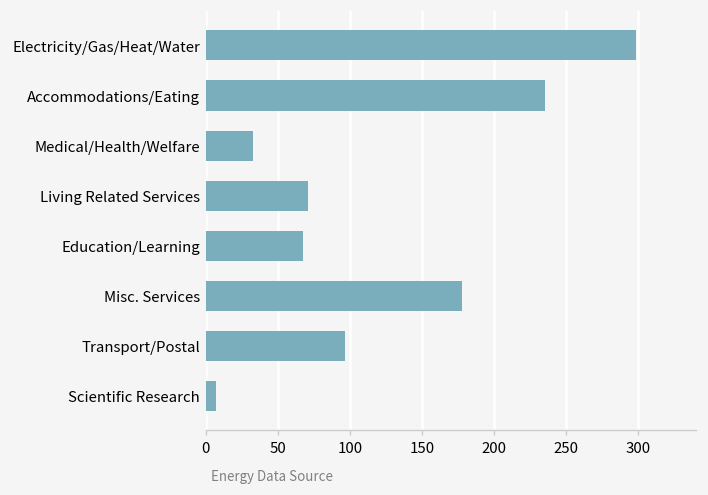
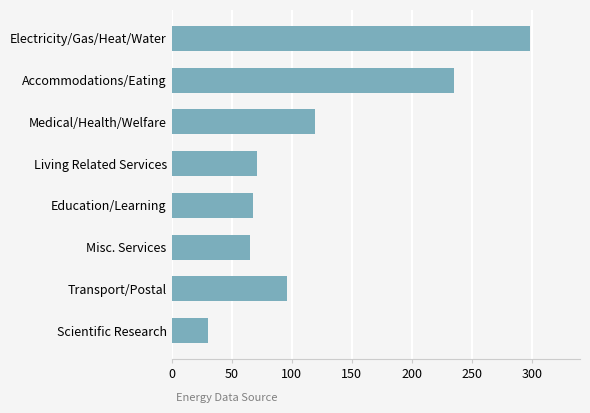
  {
    "Electricity/Gas/Heat/Water": 299,
    "Accommodations/Eating": 236,
-   "Medical/Health/Welfare": 33,
+   "Medical/Health/Welfare": 119,
    "Living Related Services": 71,
    "Education/Learning": 68,
-   "Misc. Services": 177,
+   "Misc. Services": 65,
    "Transport/Postal": 96,
-   "Scientific Research": 7
+   "Scientific Research": 30
  }
